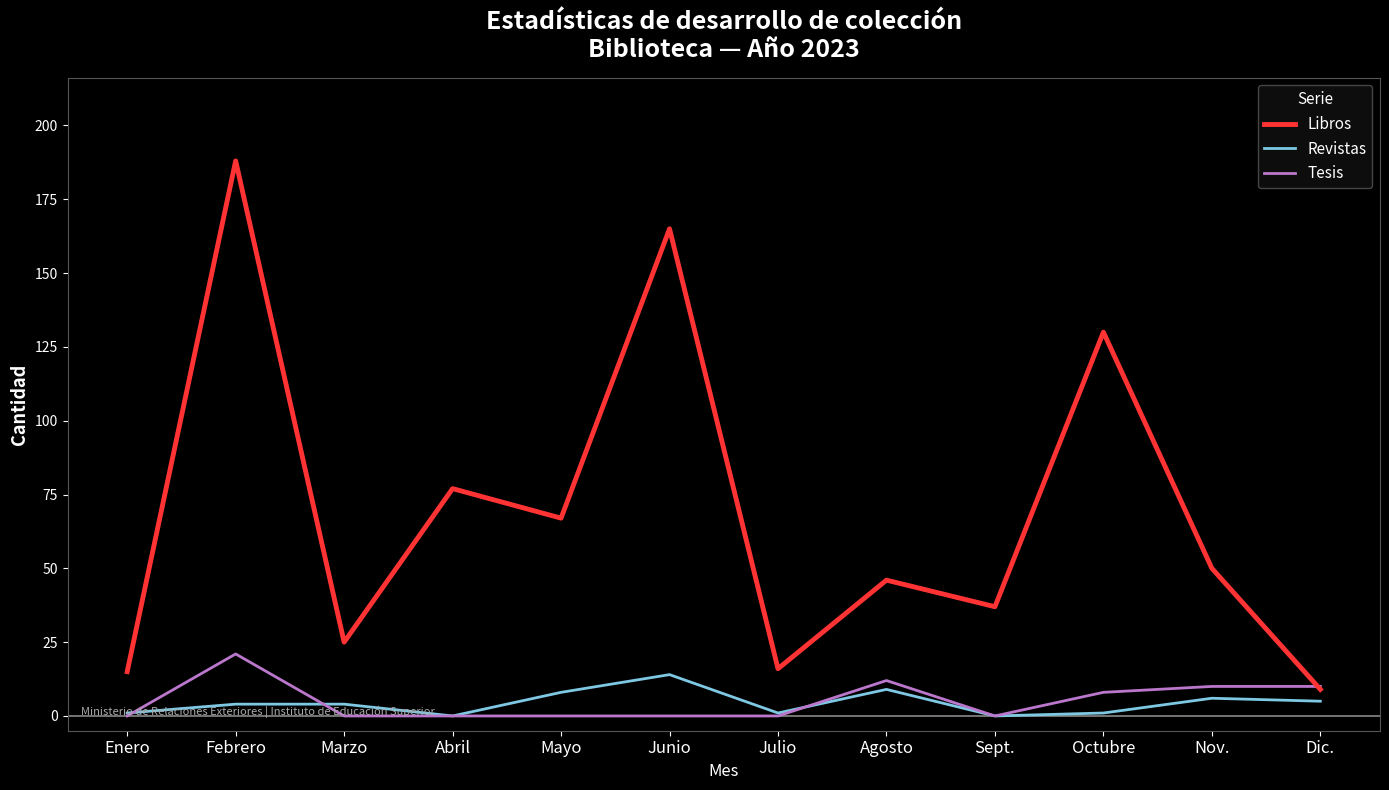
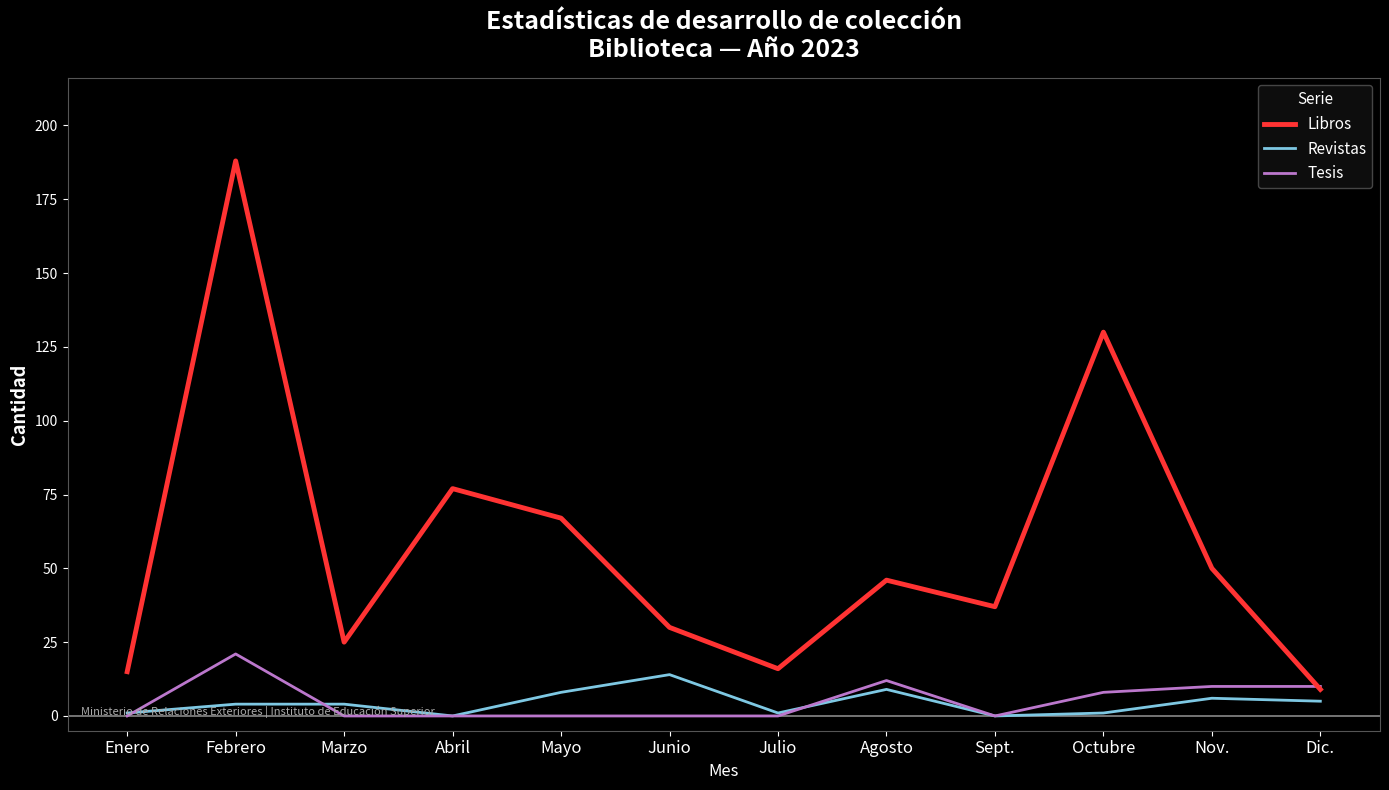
  {
    "Libros": {
      "Enero": 15,
      "Febrero": 188,
      "Marzo": 25,
      "Abril": 77,
      "Mayo": 67,
-     "Junio": 165,
+     "Junio": 30,
      "Julio": 16,
      "Agosto": 46,
      "Sept.": 37,
      "Octubre": 130,
      "Nov.": 50,
      "Dic.": 9
    },
    "Revistas": {
      "Enero": 1,
      "Febrero": 4,
      "Marzo": 4,
      "Mayo": 8,
      "Junio": 14,
      "Julio": 1,
      "Agosto": 9,
      "Octubre": 1,
      "Nov.": 6,
      "Dic.": 5
    },
    "Tesis": {
      "Enero": 0,
      "Febrero": 21,
      "Marzo": 0,
      "Mayo": 0,
      "Junio": 0,
      "Julio": 0,
      "Agosto": 12,
      "Octubre": 8,
      "Nov.": 10,
      "Dic.": 10
    }
  }
